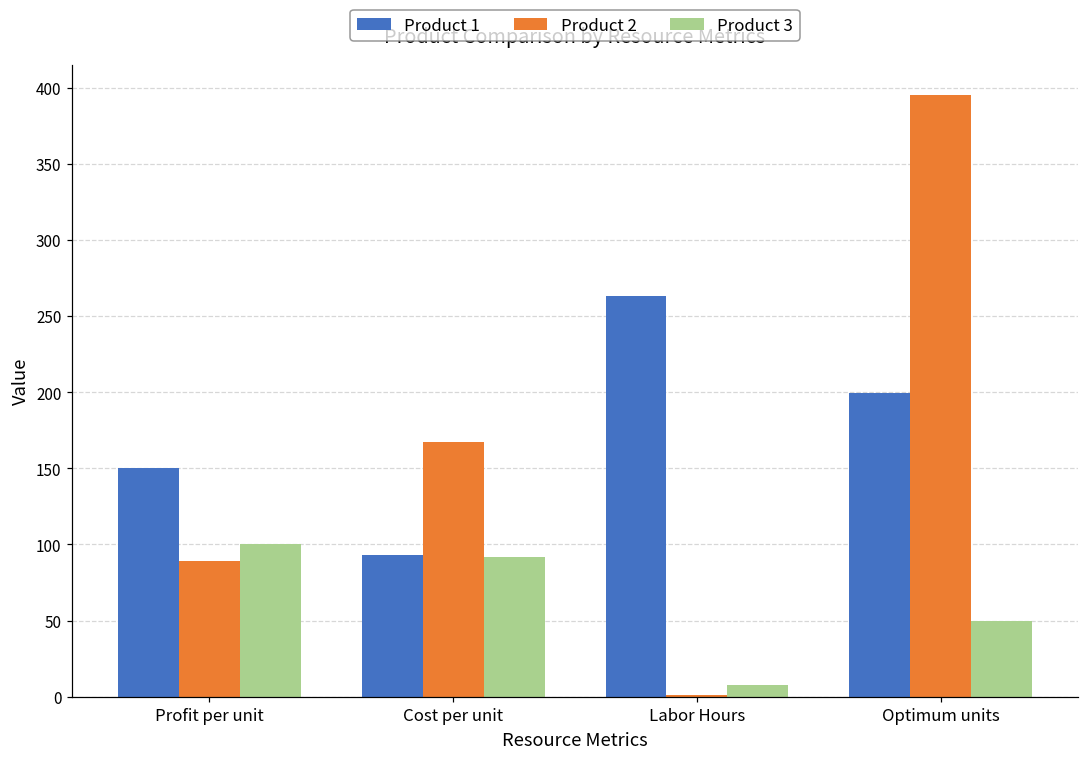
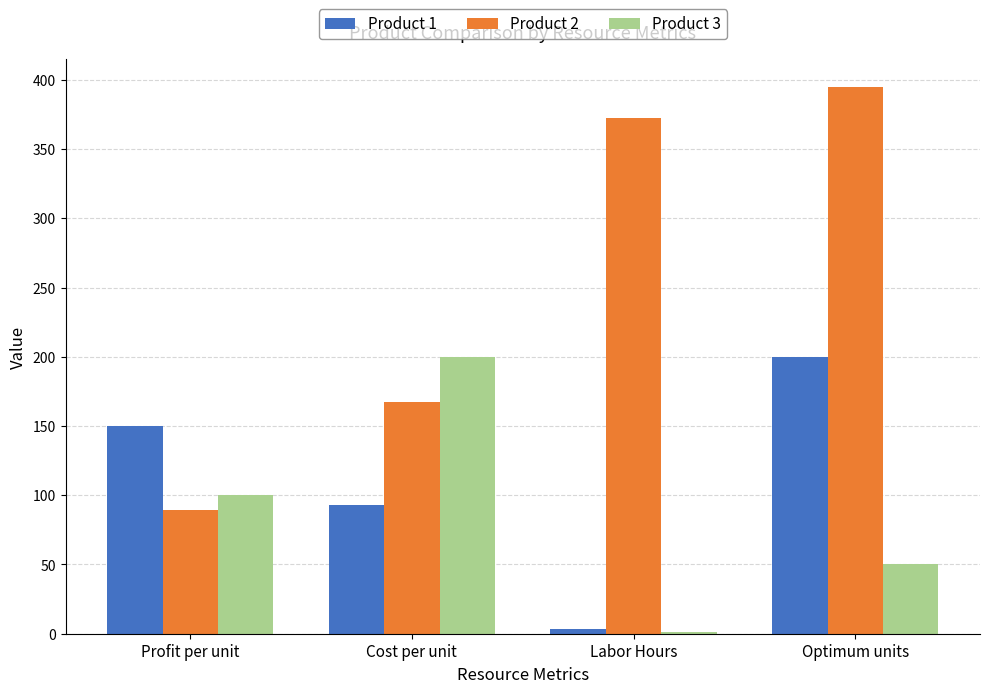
  {
    "Product 1": {
      "Profit per unit": 150,
      "Cost per unit": 93,
-     "Labor Hours": 263,
+     "Labor Hours": 4,
      "Optimum units": 200
    },
    "Product 2": {
      "Profit per unit": 89,
      "Cost per unit": 167,
-     "Labor Hours": 1,
+     "Labor Hours": 373,
      "Optimum units": 395
    },
    "Product 3": {
      "Profit per unit": 100,
-     "Cost per unit": 92,
-     "Labor Hours": 8,
+     "Cost per unit": 200,
+     "Labor Hours": 2,
      "Optimum units": 50
    }
  }
